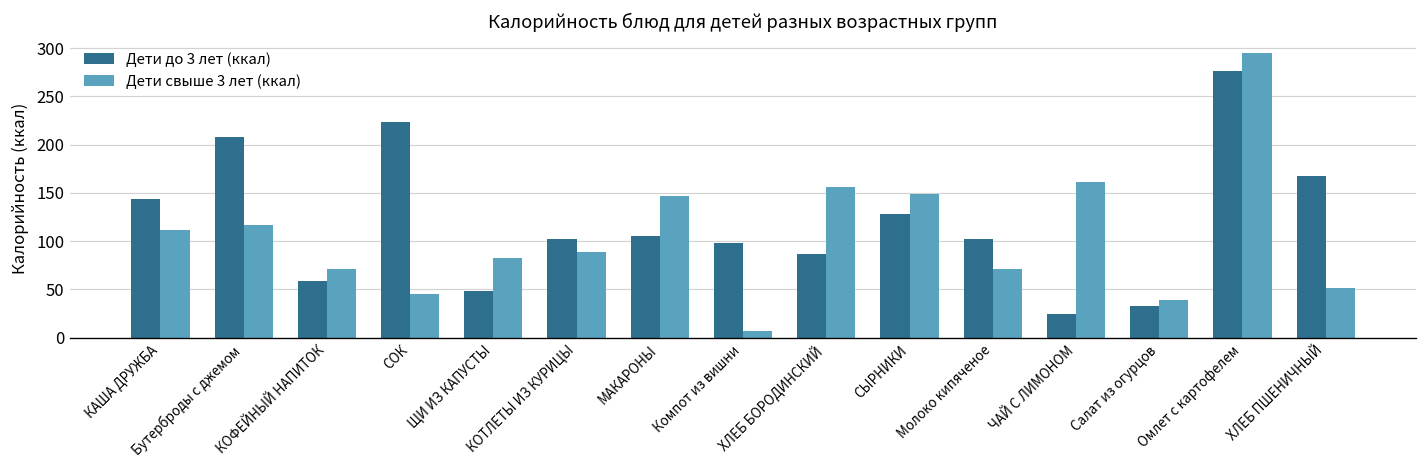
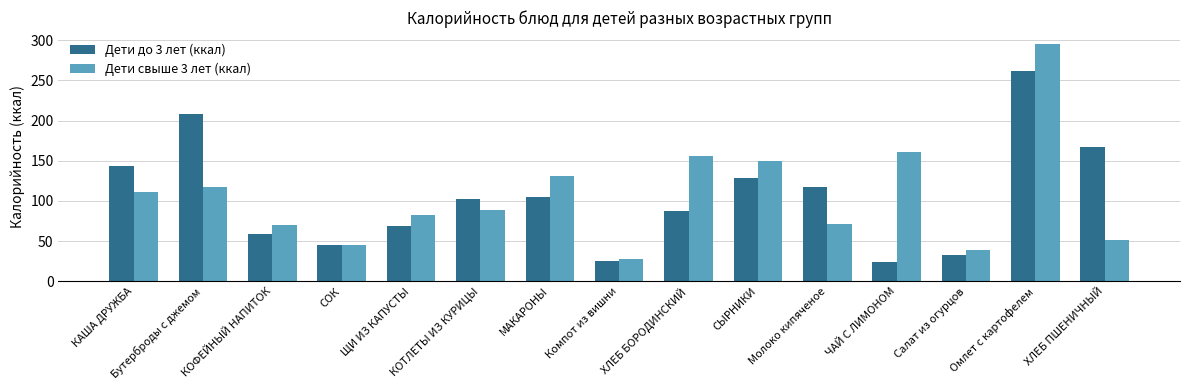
  {
    "Дети до 3 лет (ккал)": {
      "КАША ДРУЖБА": 140,
      "Бутерброды с джемом": 210,
      "КОФЕЙНЫЙ НАПИТОК": 60,
-     "СОК": 220,
-     "ЩИ ИЗ КАПУСТЫ": 50,
+     "СОК": 50,
+     "ЩИ ИЗ КАПУСТЫ": 70,
      "КОТЛЕТЫ ИЗ КУРИЦЫ": 100,
      "МАКАРОНЫ": 100,
-     "Компот из вишни": 100,
+     "Компот из вишни": 20,
      "ХЛЕБ БОРОДИНСКИЙ": 90,
      "СЫРНИКИ": 130,
-     "Молоко кипяченое": 100,
+     "Молоко кипяченое": 120,
      "ЧАЙ С ЛИМОНОМ": 20,
      "Салат из огурцов": 30,
-     "Омлет с картофелем": 280,
+     "Омлет с картофелем": 260,
      "ХЛЕБ ПШЕНИЧНЫЙ": 170
    },
    "Дети свыше 3 лет (ккал)": {
      "КАША ДРУЖБА": 110,
      "Бутерброды с джемом": 120,
      "КОФЕЙНЫЙ НАПИТОК": 70,
      "СОК": 50,
      "ЩИ ИЗ КАПУСТЫ": 80,
      "КОТЛЕТЫ ИЗ КУРИЦЫ": 90,
-     "МАКАРОНЫ": 150,
-     "Компот из вишни": 10,
+     "МАКАРОНЫ": 130,
+     "Компот из вишни": 30,
      "ХЛЕБ БОРОДИНСКИЙ": 160,
      "СЫРНИКИ": 150,
      "Молоко кипяченое": 70,
      "ЧАЙ С ЛИМОНОМ": 160,
      "Салат из огурцов": 40,
      "Омлет с картофелем": 300,
      "ХЛЕБ ПШЕНИЧНЫЙ": 50
    }
  }
